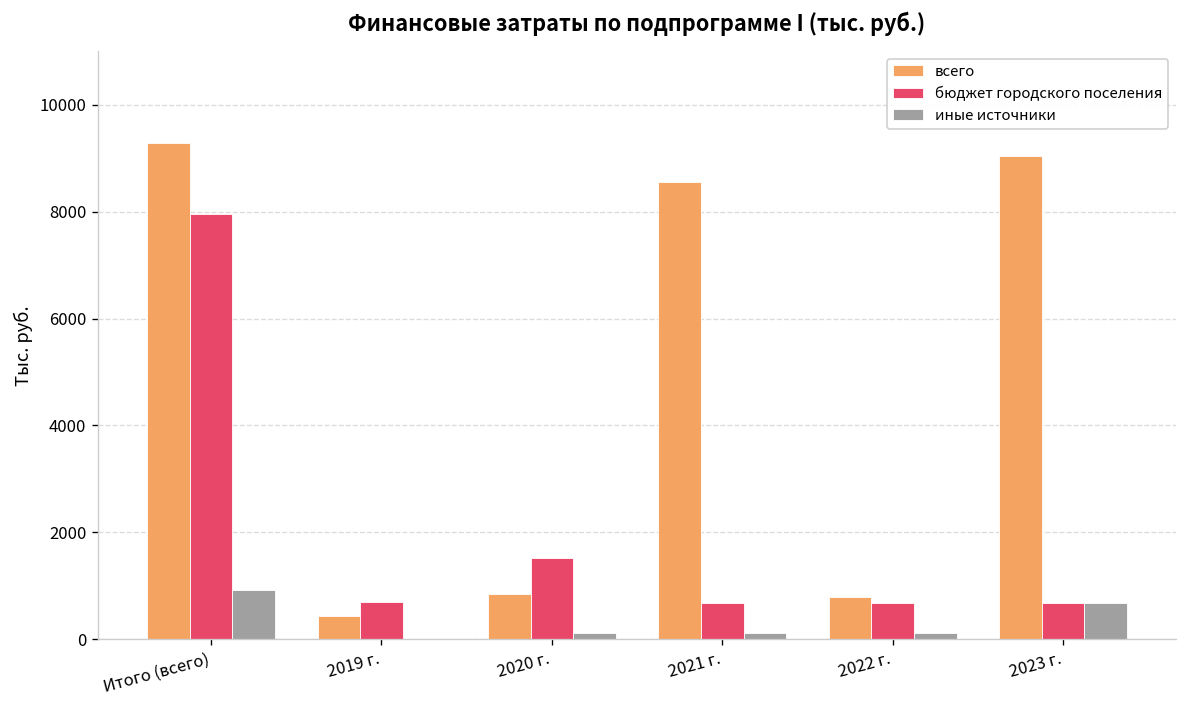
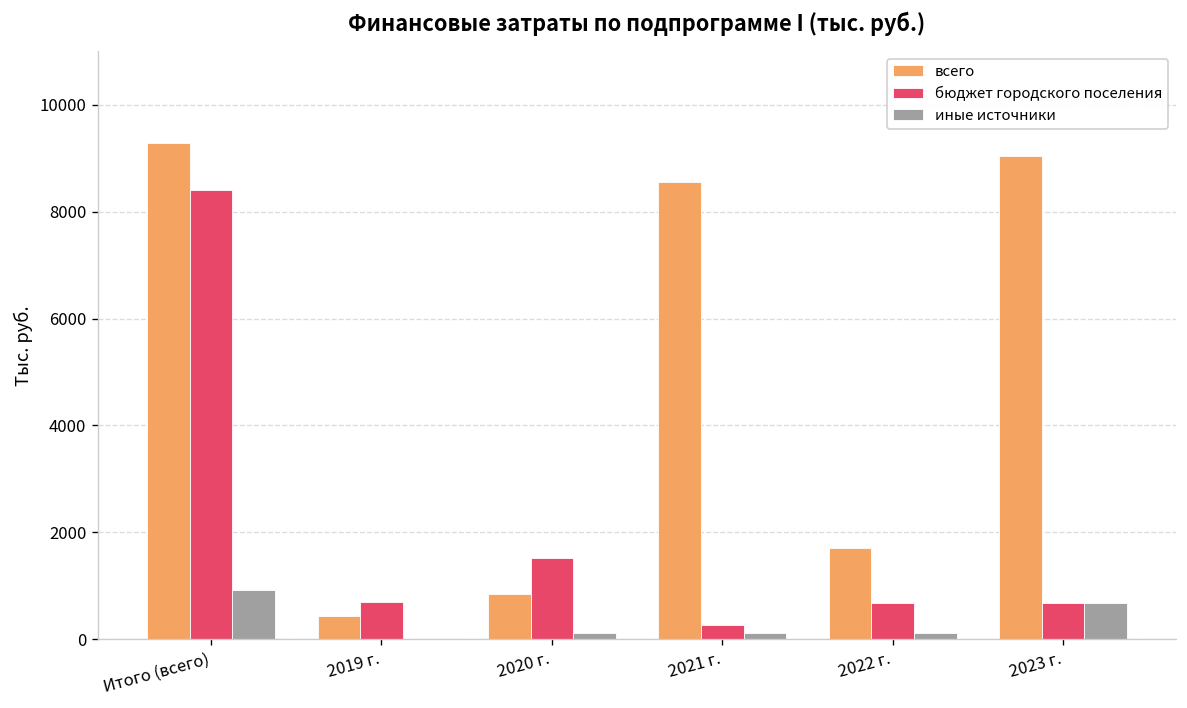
  {
    "всего": {
      "Итого (всего)": 9300,
      "2019 г.": 400,
      "2020 г.": 800,
      "2021 г.": 8500,
-     "2022 г.": 800,
+     "2022 г.": 1700,
      "2023 г.": 9000
    },
    "бюджет городского поселения": {
-     "Итого (всего)": 8000,
+     "Итого (всего)": 8400,
      "2019 г.": 700,
      "2020 г.": 1500,
-     "2021 г.": 700,
+     "2021 г.": 300,
      "2022 г.": 700,
      "2023 г.": 700
    },
    "иные источники": {
      "Итого (всего)": 900,
      "2019 г.": 0,
      "2020 г.": 100,
      "2021 г.": 100,
      "2022 г.": 100,
      "2023 г.": 700
    }
  }
